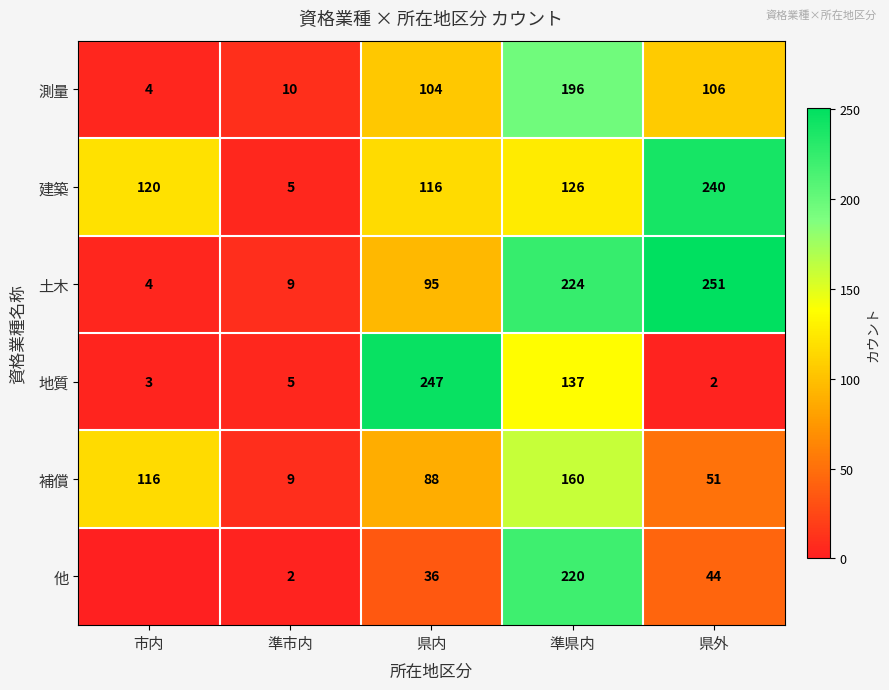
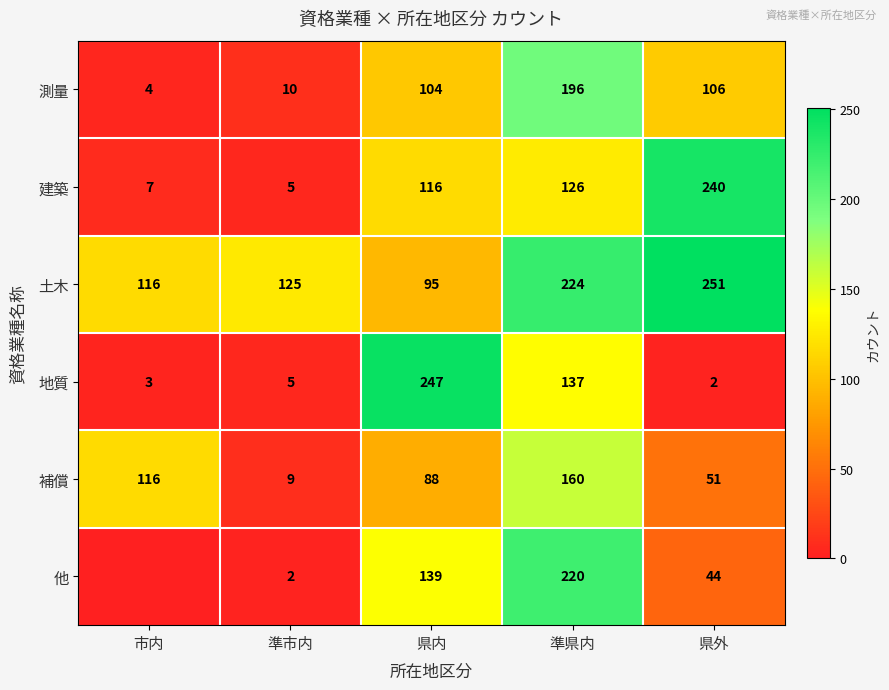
  {
    "測量": {
      "市内": 4,
      "準市内": 10,
      "県内": 104,
      "準県内": 196,
      "県外": 106
    },
    "建築": {
-     "市内": 120,
+     "市内": 7,
      "準市内": 5,
      "県内": 116,
      "準県内": 126,
      "県外": 240
    },
    "土木": {
-     "市内": 4,
-     "準市内": 9,
+     "市内": 116,
+     "準市内": 125,
      "県内": 95,
      "準県内": 224,
      "県外": 251
    },
    "地質": {
      "市内": 3,
      "準市内": 5,
      "県内": 247,
      "準県内": 137,
      "県外": 2
    },
    "補償": {
      "市内": 116,
      "準市内": 9,
      "県内": 88,
      "準県内": 160,
      "県外": 51
    },
    "他": {
      "準市内": 2,
-     "県内": 36,
+     "県内": 139,
      "準県内": 220,
      "県外": 44
    }
  }
